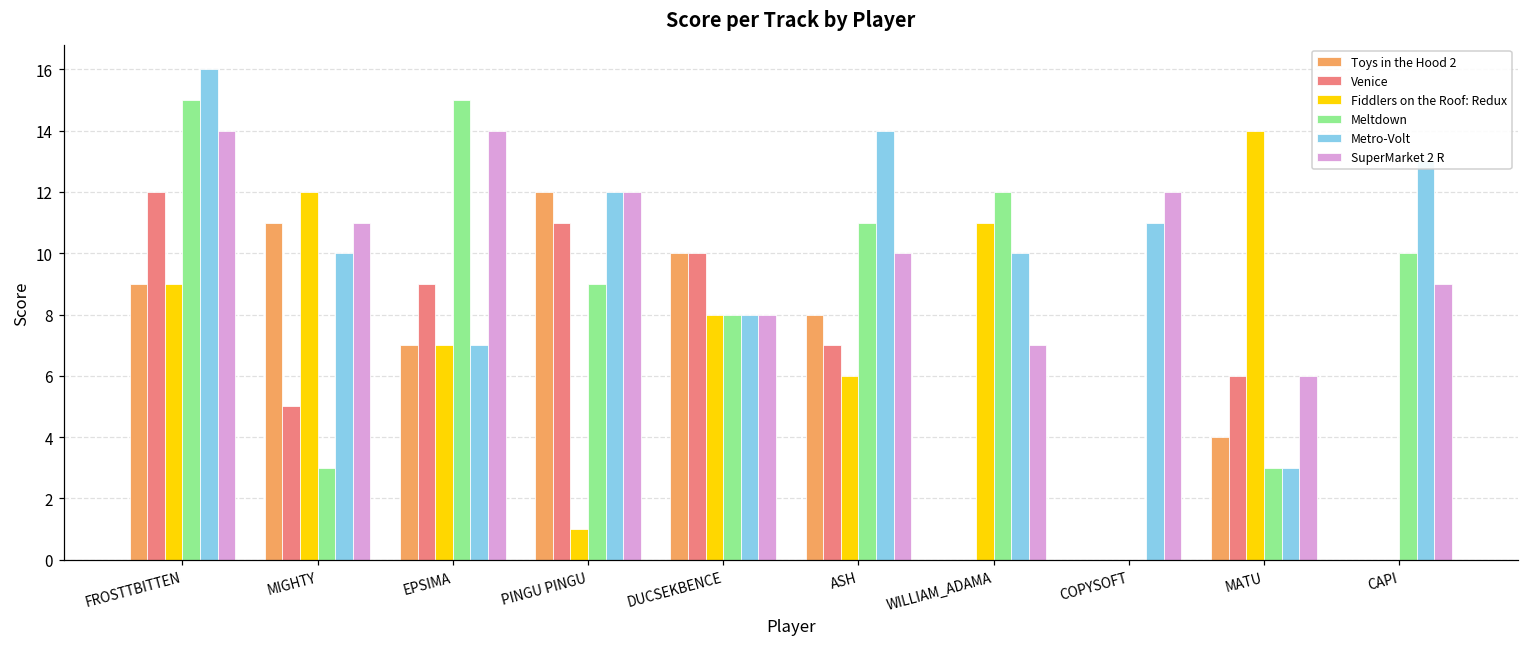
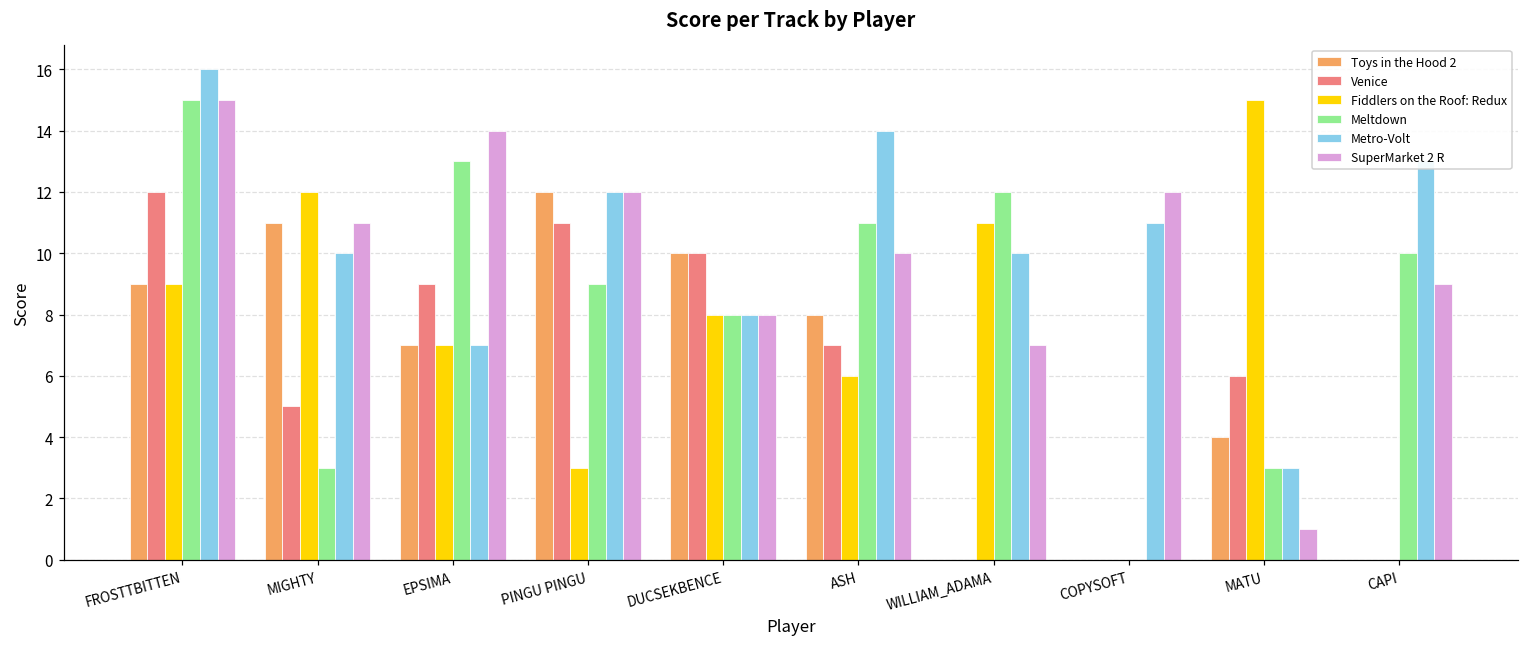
  {
    "Fiddlers on the Roof: Redux": {
      "FROSTTBITTEN": 9,
      "MIGHTY": 12,
      "EPSIMA": 7,
-     "PINGU PINGU": 1,
+     "PINGU PINGU": 3,
      "DUCSEKBENCE": 8,
      "ASH": 6,
      "WILLIAM_ADAMA": 11,
      "COPYSOFT": 0,
-     "MATU": 14,
+     "MATU": 15,
      "CAPI": 0
    },
    "Meltdown": {
      "FROSTTBITTEN": 15,
      "MIGHTY": 3,
-     "EPSIMA": 15,
+     "EPSIMA": 13,
      "PINGU PINGU": 9,
      "DUCSEKBENCE": 8,
      "ASH": 11,
      "WILLIAM_ADAMA": 12,
      "COPYSOFT": 0,
      "MATU": 3,
      "CAPI": 10
    },
    "Metro-Volt": {
      "FROSTTBITTEN": 16,
      "MIGHTY": 10,
      "EPSIMA": 7,
      "PINGU PINGU": 12,
      "DUCSEKBENCE": 8,
      "ASH": 14,
      "WILLIAM_ADAMA": 10,
      "COPYSOFT": 11,
      "MATU": 3,
      "CAPI": 13
    },
    "SuperMarket 2 R": {
-     "FROSTTBITTEN": 14,
+     "FROSTTBITTEN": 15,
      "MIGHTY": 11,
      "EPSIMA": 14,
      "PINGU PINGU": 12,
      "DUCSEKBENCE": 8,
      "ASH": 10,
      "WILLIAM_ADAMA": 7,
      "COPYSOFT": 12,
-     "MATU": 6,
+     "MATU": 1,
      "CAPI": 9
    }
  }
